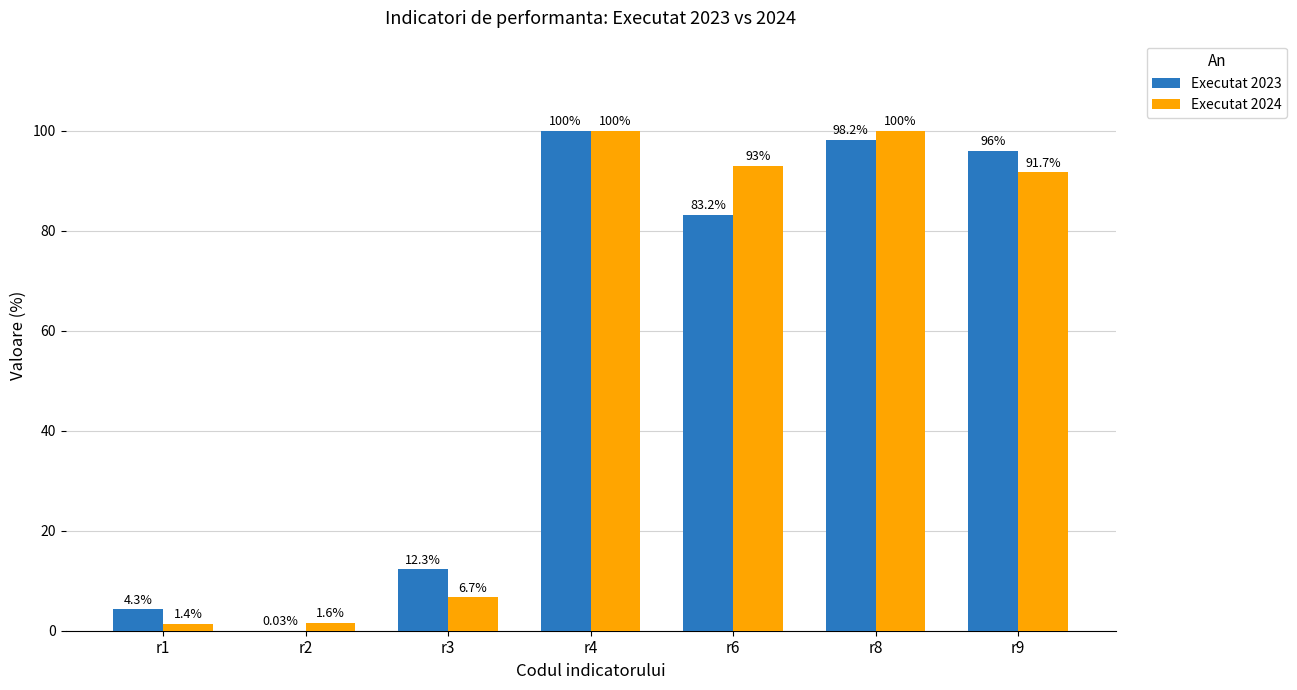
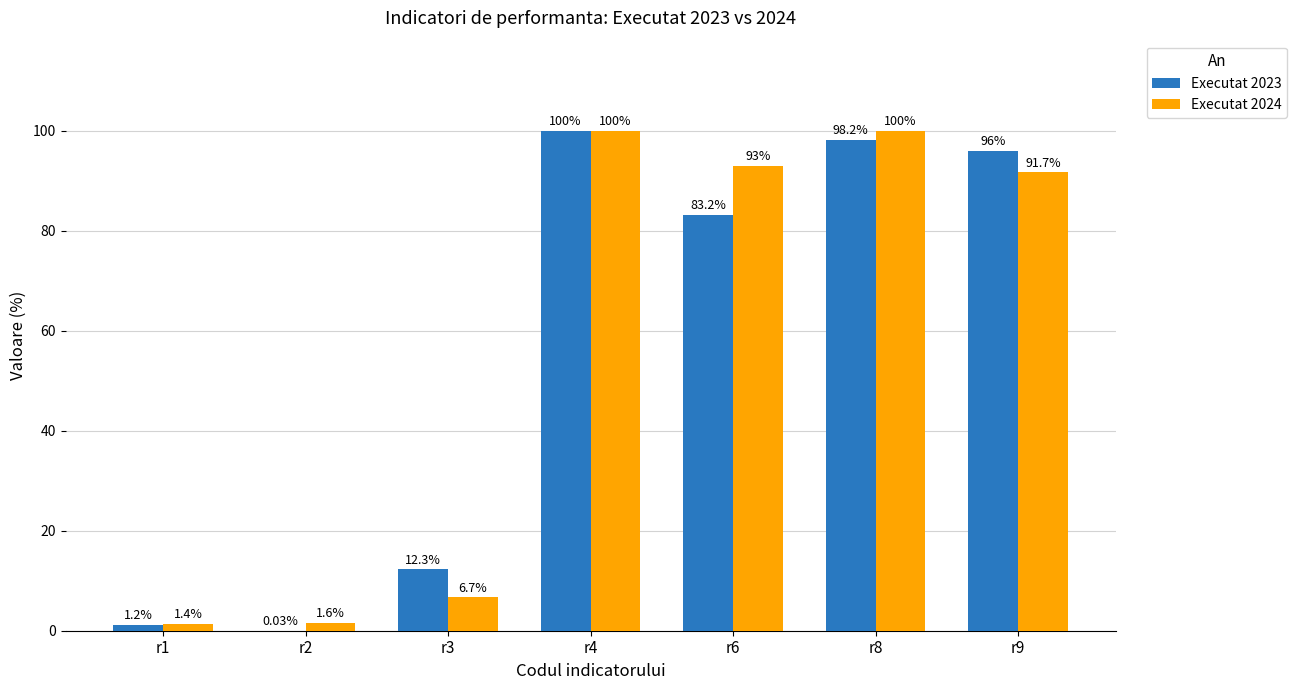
  {
    "Executat 2023": {
-     "r1": "4.3%",
+     "r1": "1.2%",
      "r2": "0.03%",
      "r3": "12.3%",
      "r4": "100%",
      "r6": "83.2%",
      "r8": "98.2%",
      "r9": "96%"
    },
    "Executat 2024": {
      "r1": "1.4%",
      "r2": "1.6%",
      "r3": "6.7%",
      "r4": "100%",
      "r6": "93%",
      "r8": "100%",
      "r9": "91.7%"
    }
  }
